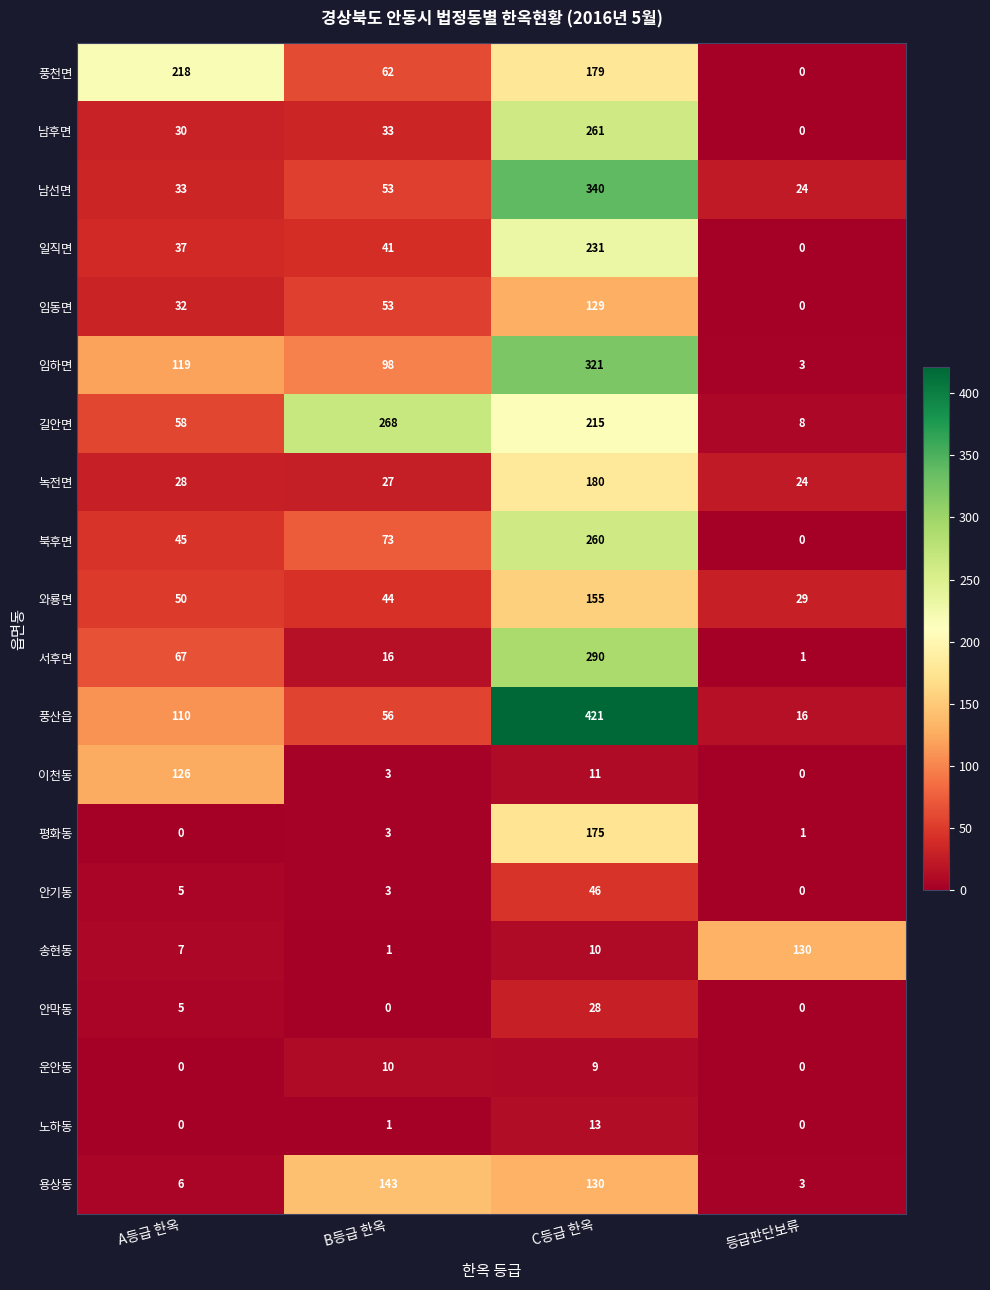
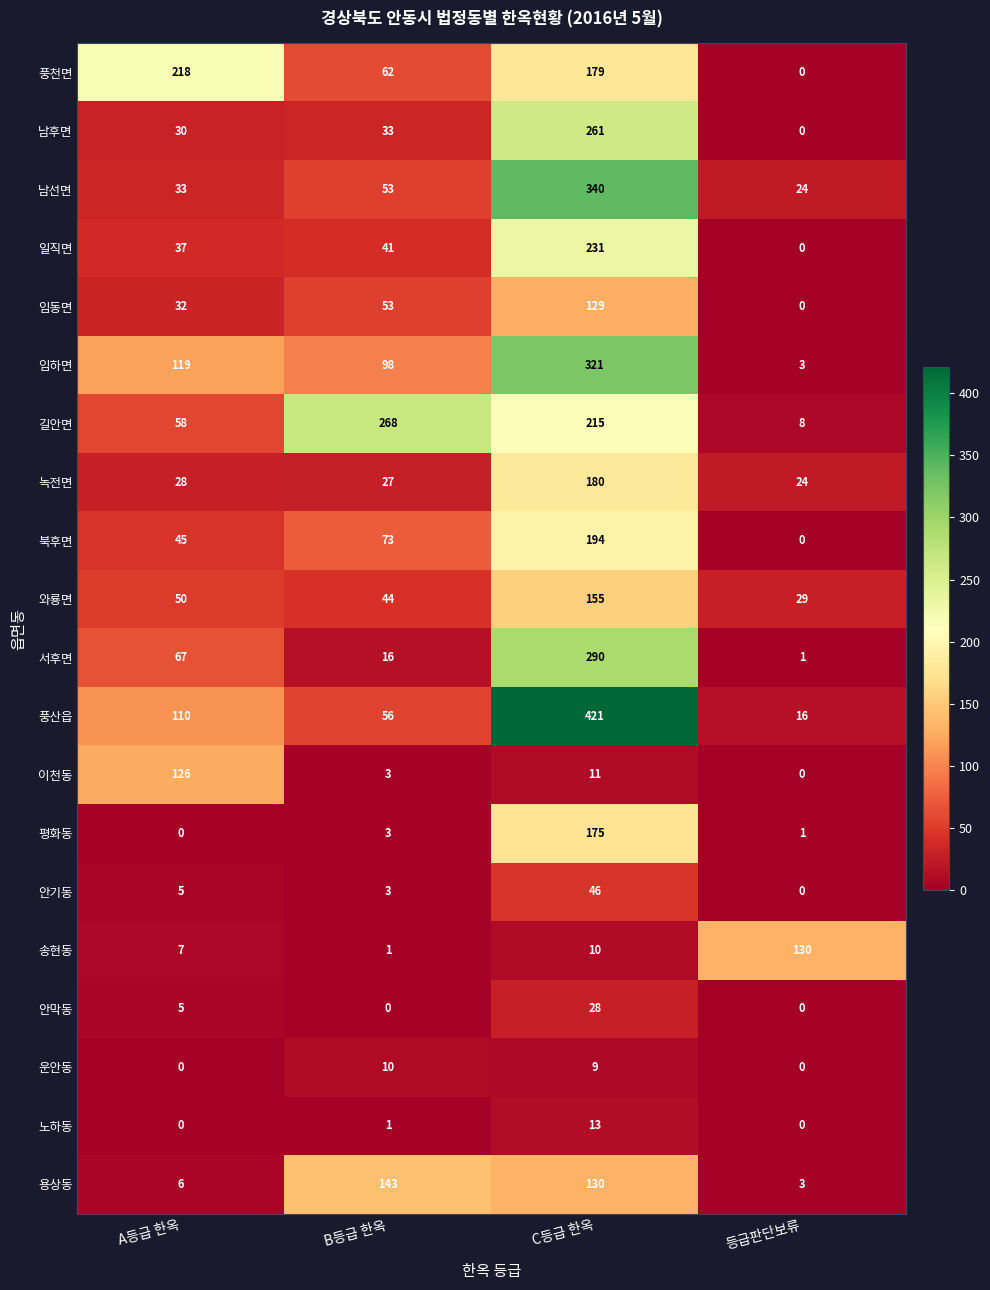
  {
    "풍천면": {
      "A등급 한옥": 218,
      "B등급 한옥": 62,
      "C등급 한옥": 179,
      "등급판단보류": 0
    },
    "남후면": {
      "A등급 한옥": 30,
      "B등급 한옥": 33,
      "C등급 한옥": 261,
      "등급판단보류": 0
    },
    "남선면": {
      "A등급 한옥": 33,
      "B등급 한옥": 53,
      "C등급 한옥": 340,
      "등급판단보류": 24
    },
    "일직면": {
      "A등급 한옥": 37,
      "B등급 한옥": 41,
      "C등급 한옥": 231,
      "등급판단보류": 0
    },
    "임동면": {
      "A등급 한옥": 32,
      "B등급 한옥": 53,
      "C등급 한옥": 129,
      "등급판단보류": 0
    },
    "임하면": {
      "A등급 한옥": 119,
      "B등급 한옥": 98,
      "C등급 한옥": 321,
      "등급판단보류": 3
    },
    "길안면": {
      "A등급 한옥": 58,
      "B등급 한옥": 268,
      "C등급 한옥": 215,
      "등급판단보류": 8
    },
    "녹전면": {
      "A등급 한옥": 28,
      "B등급 한옥": 27,
      "C등급 한옥": 180,
      "등급판단보류": 24
    },
    "북후면": {
      "A등급 한옥": 45,
      "B등급 한옥": 73,
-     "C등급 한옥": 260,
+     "C등급 한옥": 194,
      "등급판단보류": 0
    },
    "와룡면": {
      "A등급 한옥": 50,
      "B등급 한옥": 44,
      "C등급 한옥": 155,
      "등급판단보류": 29
    },
    "서후면": {
      "A등급 한옥": 67,
      "B등급 한옥": 16,
      "C등급 한옥": 290,
      "등급판단보류": 1
    },
    "풍산읍": {
      "A등급 한옥": 110,
      "B등급 한옥": 56,
      "C등급 한옥": 421,
      "등급판단보류": 16
    },
    "이천동": {
      "A등급 한옥": 126,
      "B등급 한옥": 3,
      "C등급 한옥": 11,
      "등급판단보류": 0
    },
    "평화동": {
      "A등급 한옥": 0,
      "B등급 한옥": 3,
      "C등급 한옥": 175,
      "등급판단보류": 1
    },
    "안기동": {
      "A등급 한옥": 5,
      "B등급 한옥": 3,
      "C등급 한옥": 46,
      "등급판단보류": 0
    },
    "송현동": {
      "A등급 한옥": 7,
      "B등급 한옥": 1,
      "C등급 한옥": 10,
      "등급판단보류": 130
    },
    "안막동": {
      "A등급 한옥": 5,
      "B등급 한옥": 0,
      "C등급 한옥": 28,
      "등급판단보류": 0
    },
    "운안동": {
      "A등급 한옥": 0,
      "B등급 한옥": 10,
      "C등급 한옥": 9,
      "등급판단보류": 0
    },
    "노하동": {
      "A등급 한옥": 0,
      "B등급 한옥": 1,
      "C등급 한옥": 13,
      "등급판단보류": 0
    },
    "용상동": {
      "A등급 한옥": 6,
      "B등급 한옥": 143,
      "C등급 한옥": 130,
      "등급판단보류": 3
    }
  }
